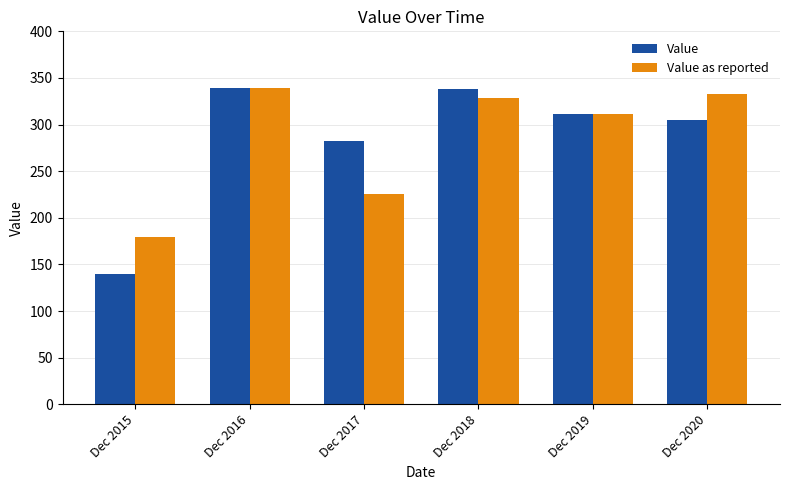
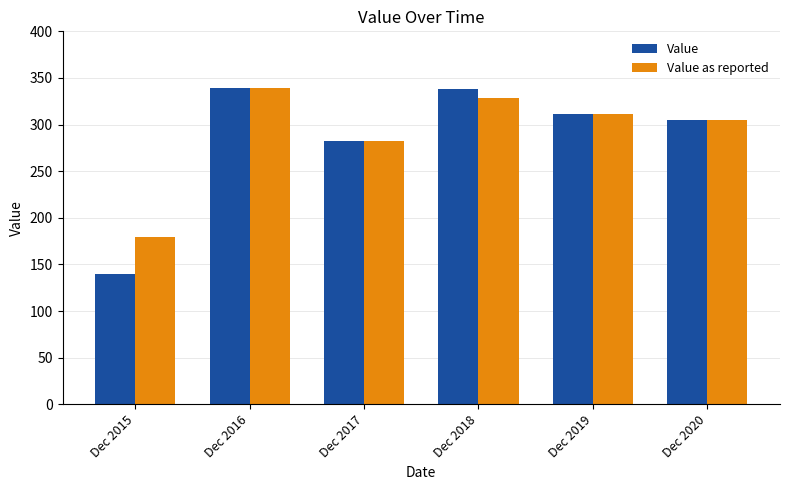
  {
    "Value": {
      "Dec 2015": 140,
      "Dec 2016": 340,
      "Dec 2017": 280,
      "Dec 2018": 340,
      "Dec 2019": 310,
      "Dec 2020": 310
    },
    "Value as reported": {
      "Dec 2015": 180,
      "Dec 2016": 340,
-     "Dec 2017": 230,
+     "Dec 2017": 280,
      "Dec 2018": 330,
      "Dec 2019": 310,
-     "Dec 2020": 330
+     "Dec 2020": 310
    }
  }
